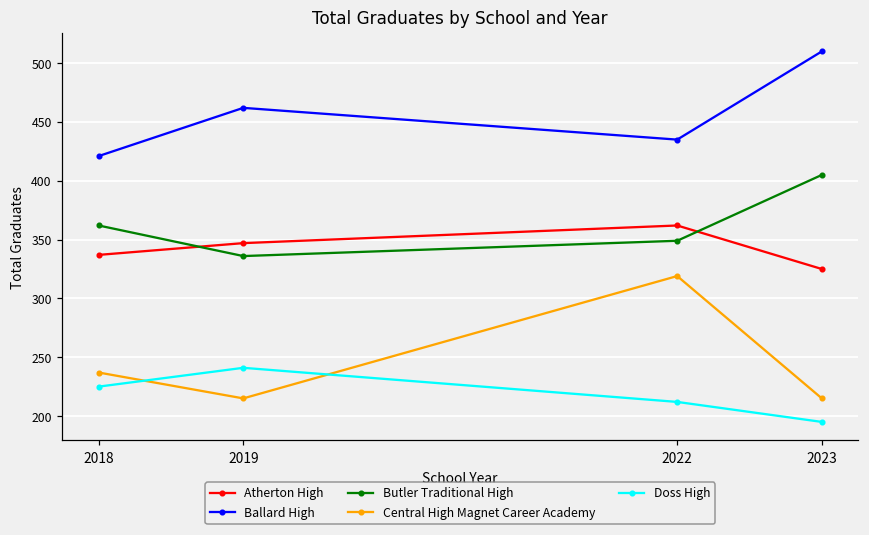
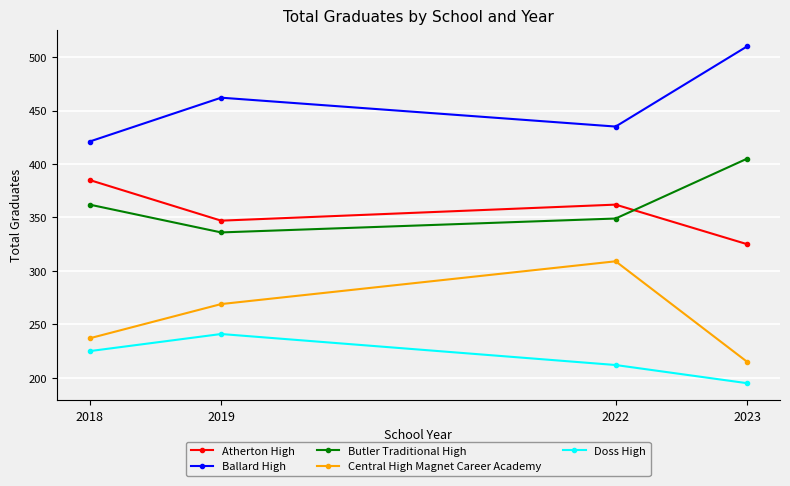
  {
    "Atherton High": {
-     "2018": 337,
+     "2018": 385,
      "2019": 347,
      "2022": 362,
      "2023": 325
    },
    "Ballard High": {
      "2018": 421,
      "2019": 462,
      "2022": 435,
      "2023": 510
    },
    "Butler Traditional High": {
      "2018": 362,
      "2019": 336,
      "2022": 349,
      "2023": 405
    },
    "Central High Magnet Career Academy": {
      "2018": 237,
-     "2019": 215,
-     "2022": 319,
+     "2019": 269,
+     "2022": 309,
      "2023": 215
    },
    "Doss High": {
      "2018": 225,
      "2019": 241,
      "2022": 212,
      "2023": 195
    }
  }
